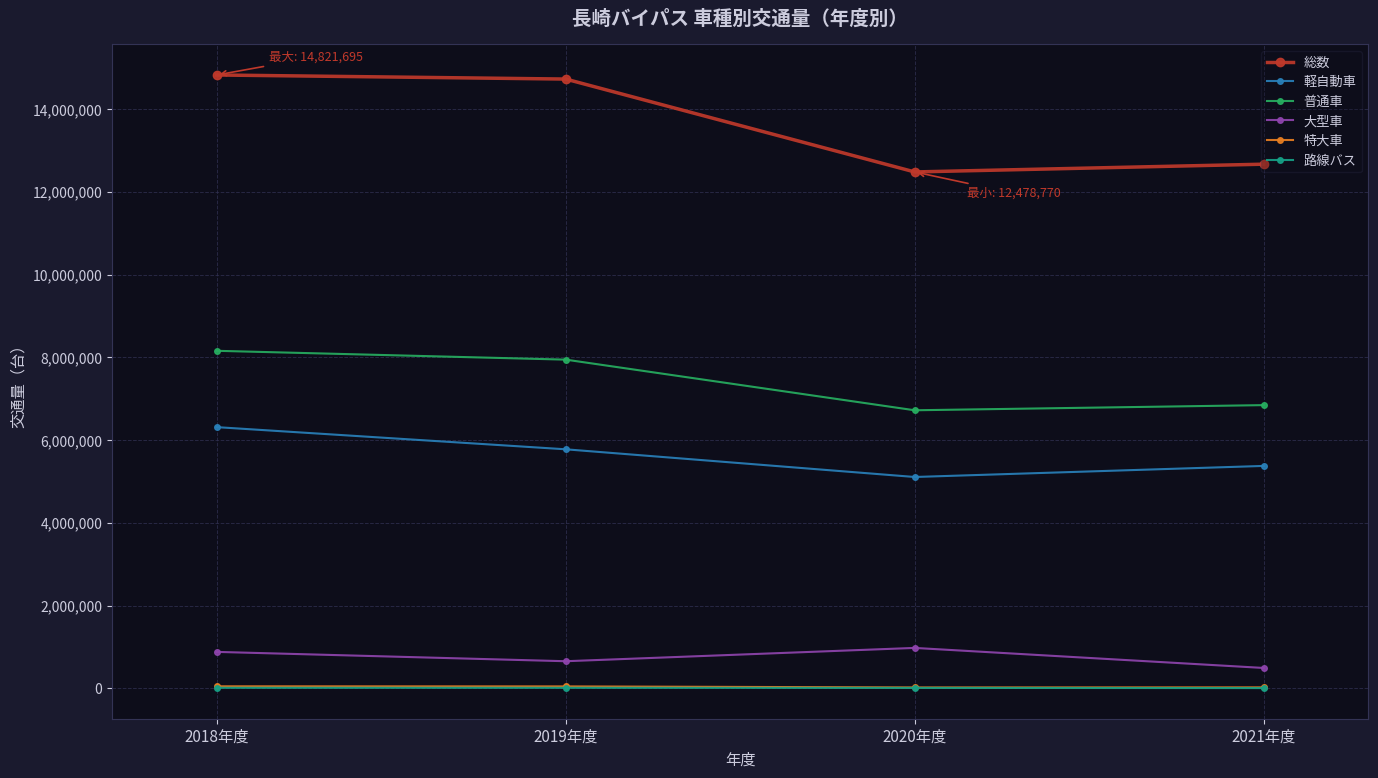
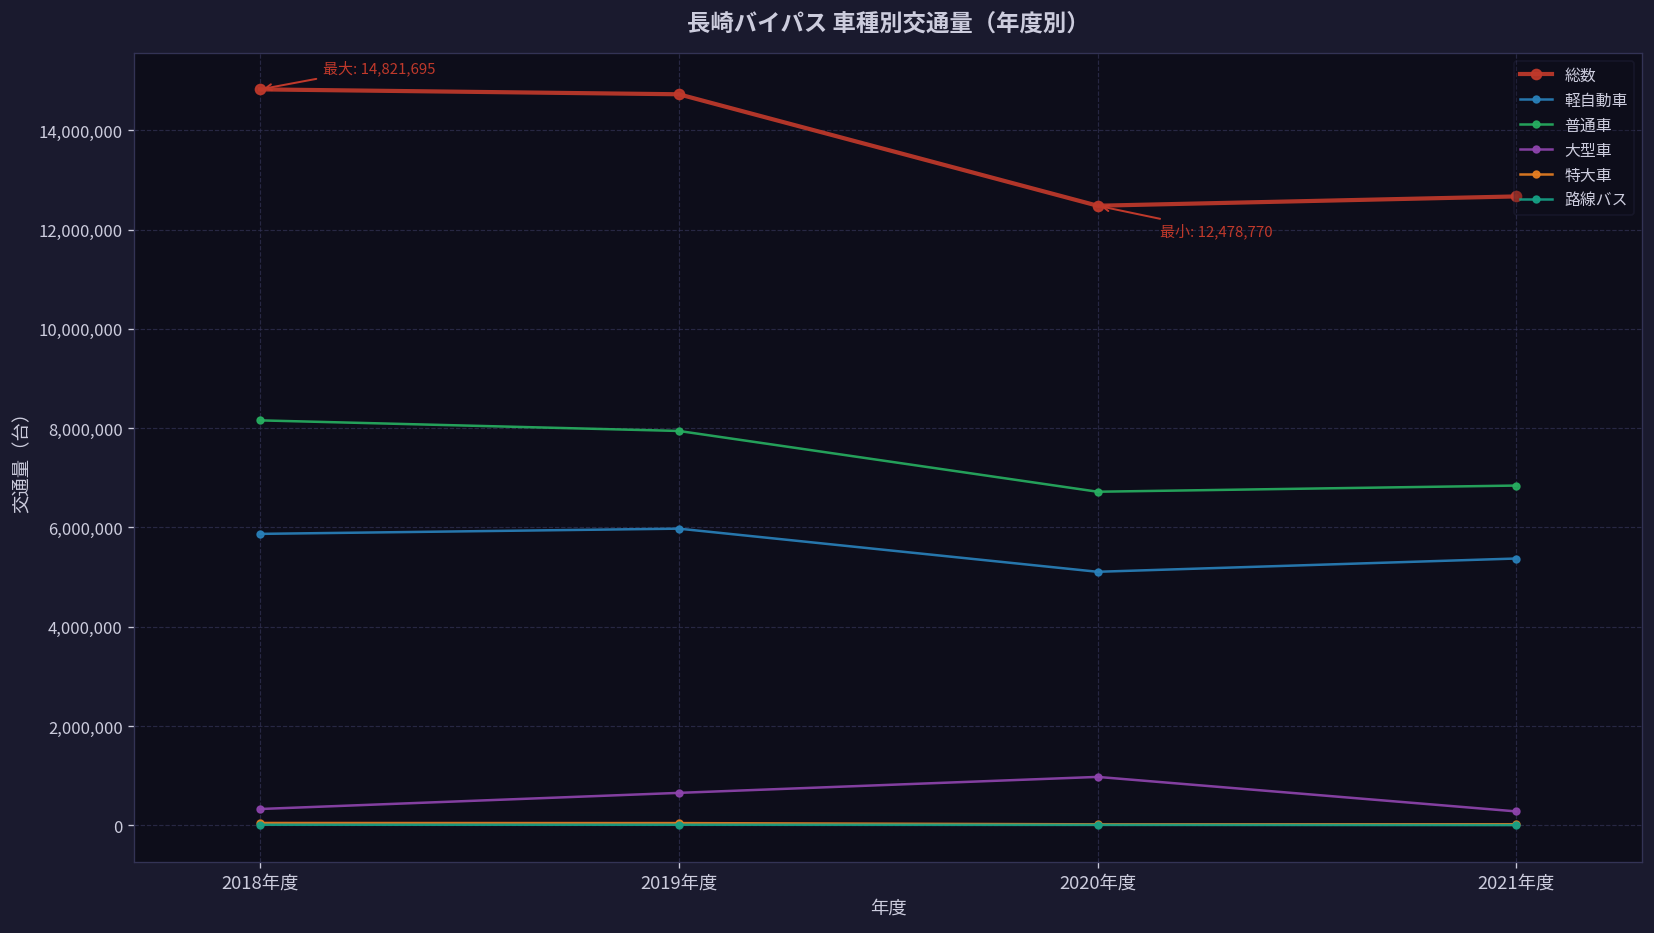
  {
    "総数": {
      "2018年度": "14,821,695",
      "2020年度": "12,478,770"
    },
    "軽自動車": {
-     "2018年度": "6,300,000",
-     "2019年度": "5,800,000",
+     "2018年度": "5,900,000",
+     "2019年度": "6,000,000",
      "2020年度": "5,100,000",
      "2021年度": "5,400,000"
    },
    "大型車": {
-     "2018年度": "900,000",
+     "2018年度": "300,000",
      "2019年度": "700,000",
      "2020年度": "1,000,000",
-     "2021年度": "500,000"
+     "2021年度": "300,000"
    }
  }
